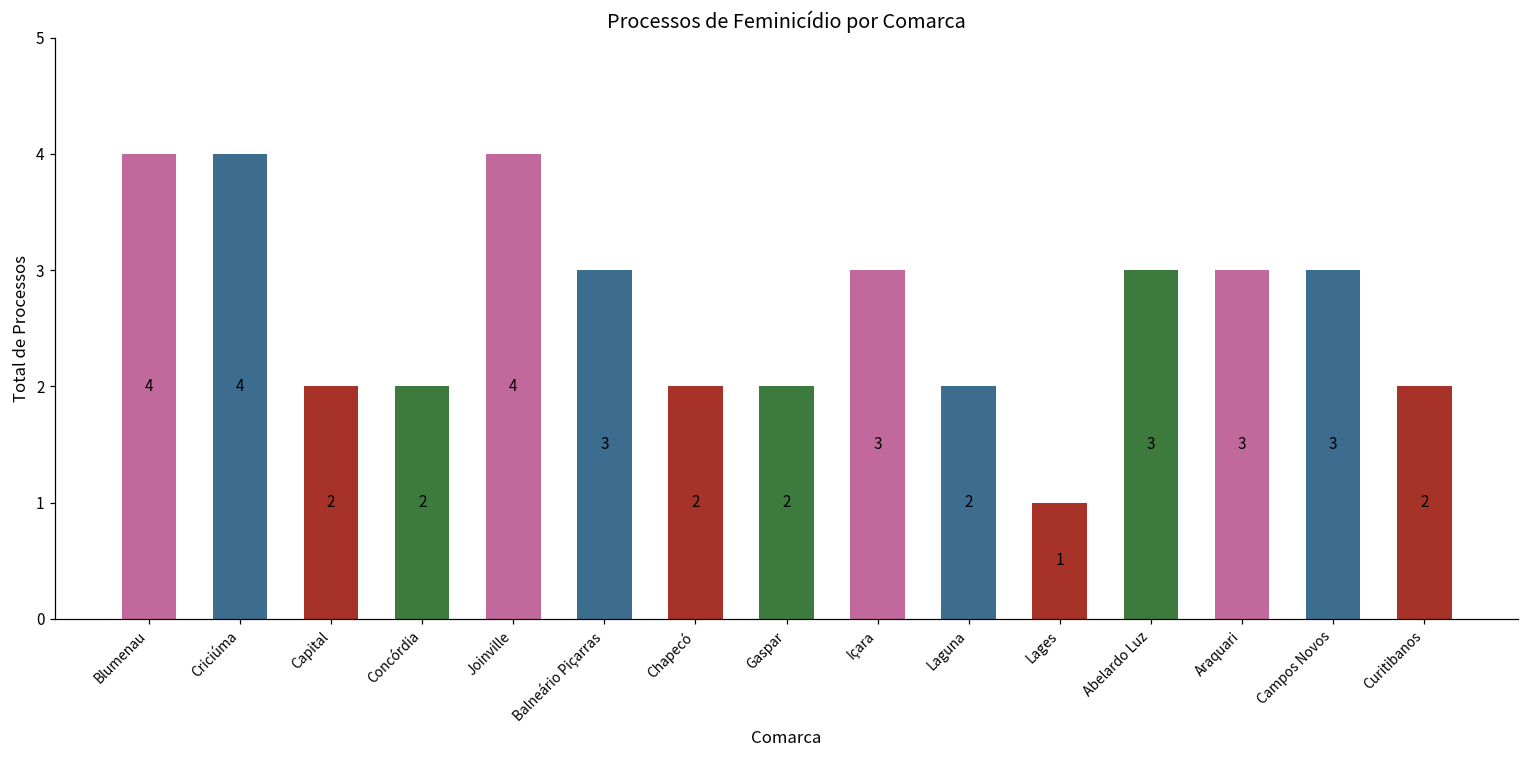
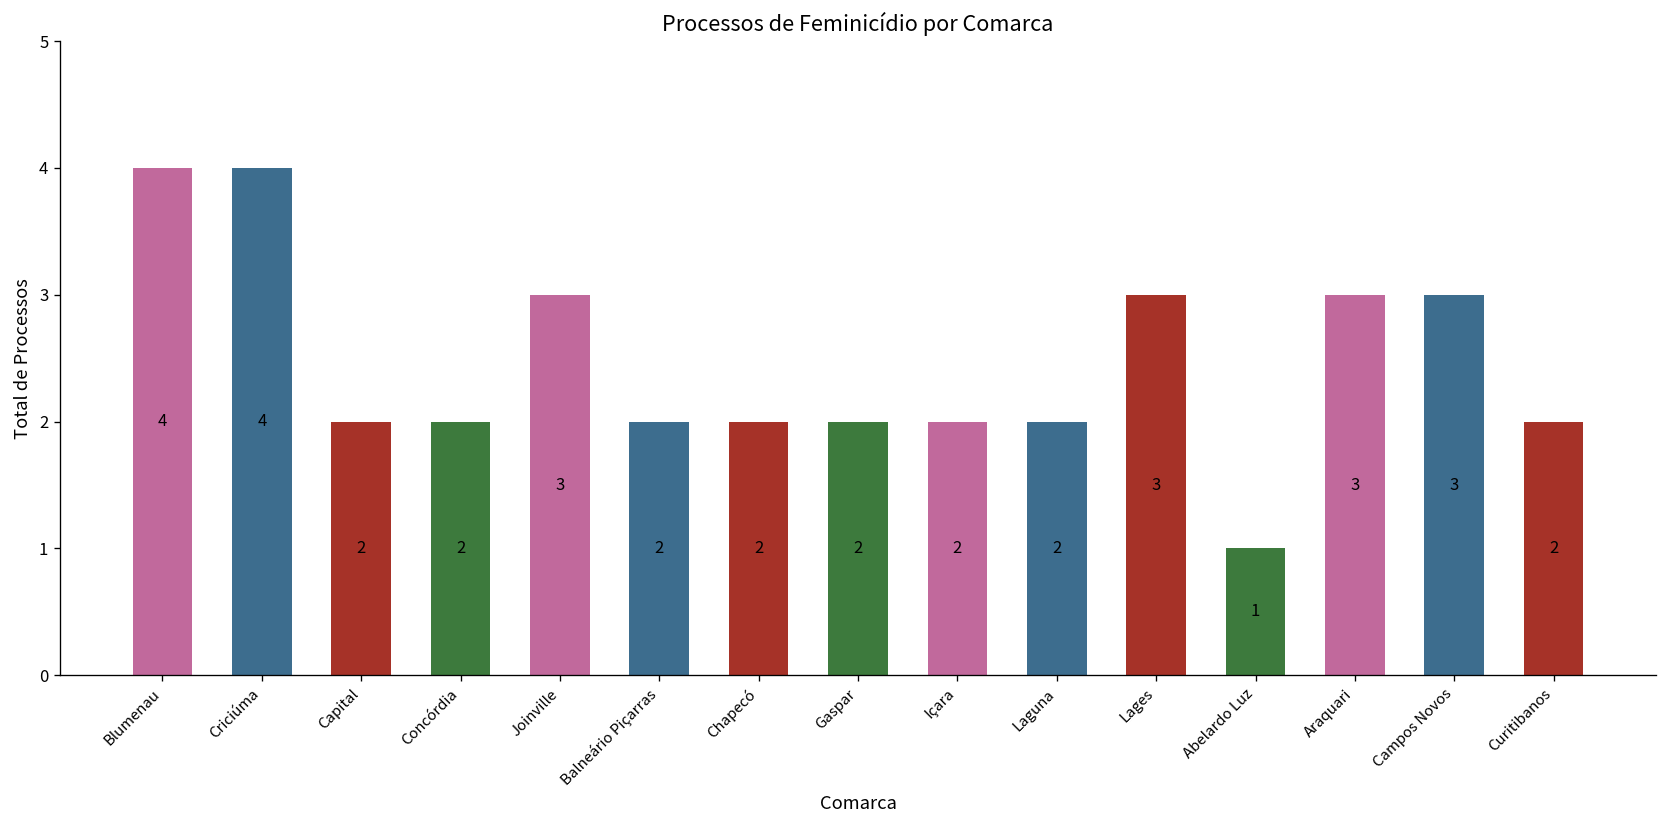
  {
    "Blumenau": 4,
    "Criciúma": 4,
    "Capital": 2,
    "Concórdia": 2,
-   "Joinville": 4,
-   "Balneário Piçarras": 3,
+   "Joinville": 3,
+   "Balneário Piçarras": 2,
    "Chapecó": 2,
    "Gaspar": 2,
-   "Içara": 3,
+   "Içara": 2,
    "Laguna": 2,
-   "Lages": 1,
-   "Abelardo Luz": 3,
+   "Lages": 3,
+   "Abelardo Luz": 1,
    "Araquari": 3,
    "Campos Novos": 3,
    "Curitibanos": 2
  }
